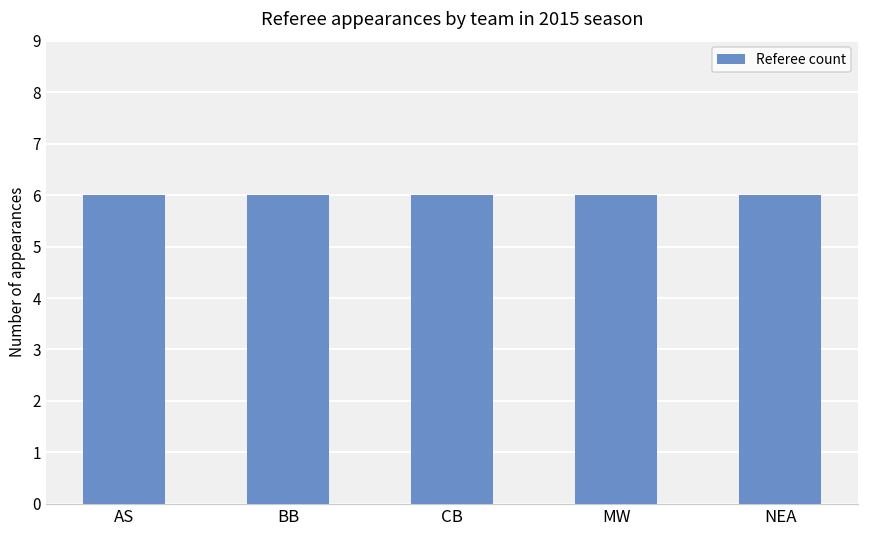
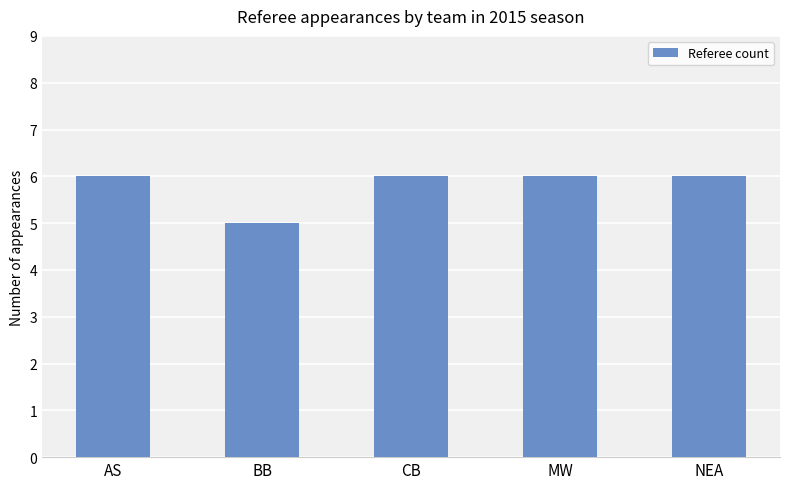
  {
    "AS": 6,
-   "BB": 6,
+   "BB": 5,
    "CB": 6,
    "MW": 6,
    "NEA": 6
  }
